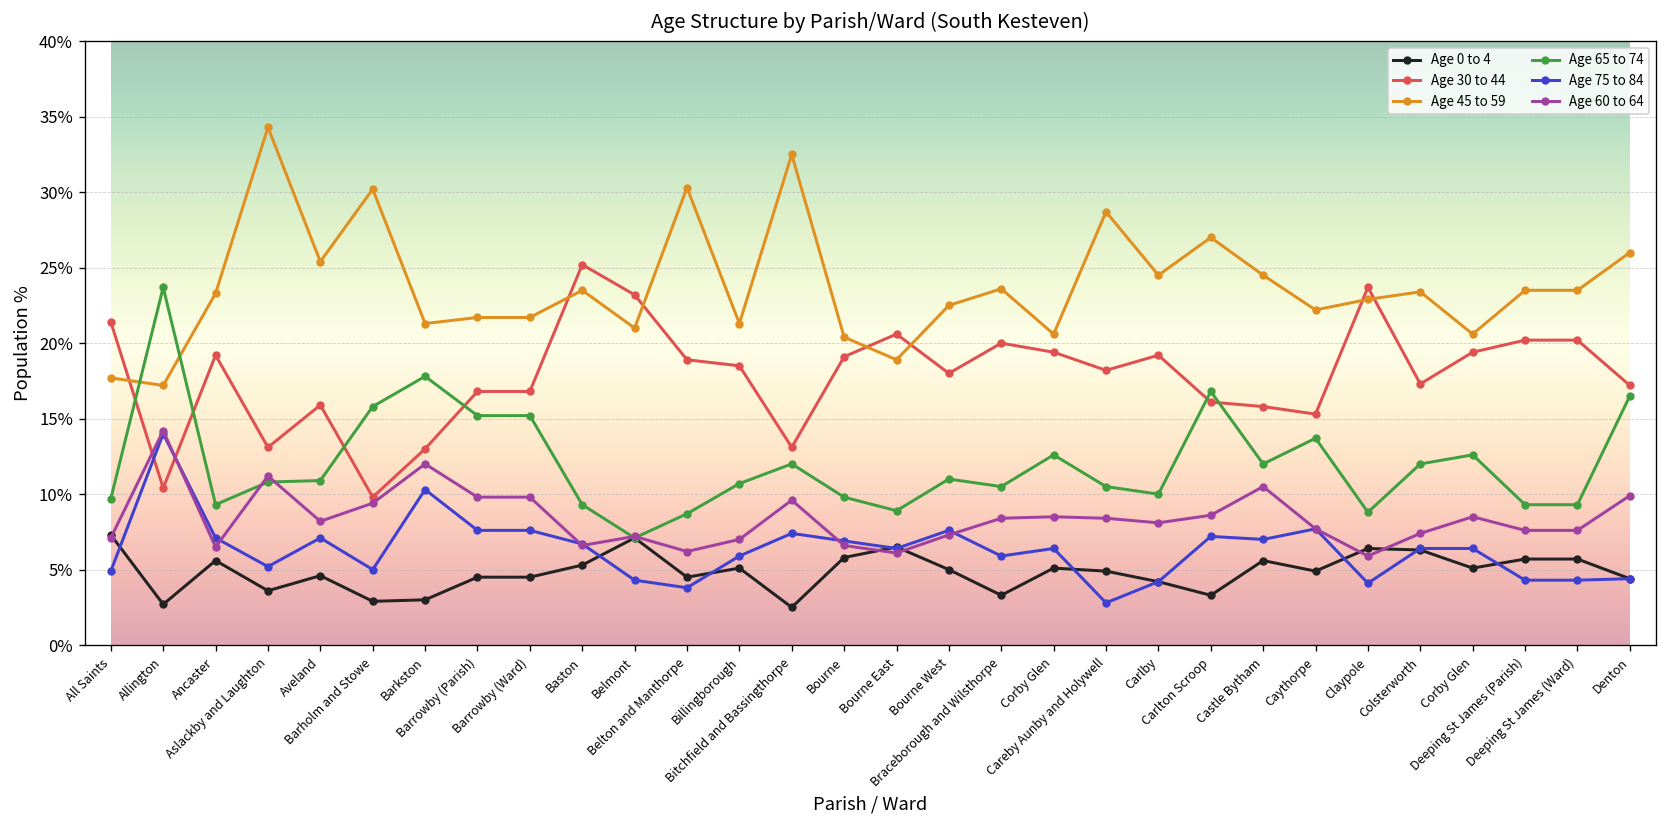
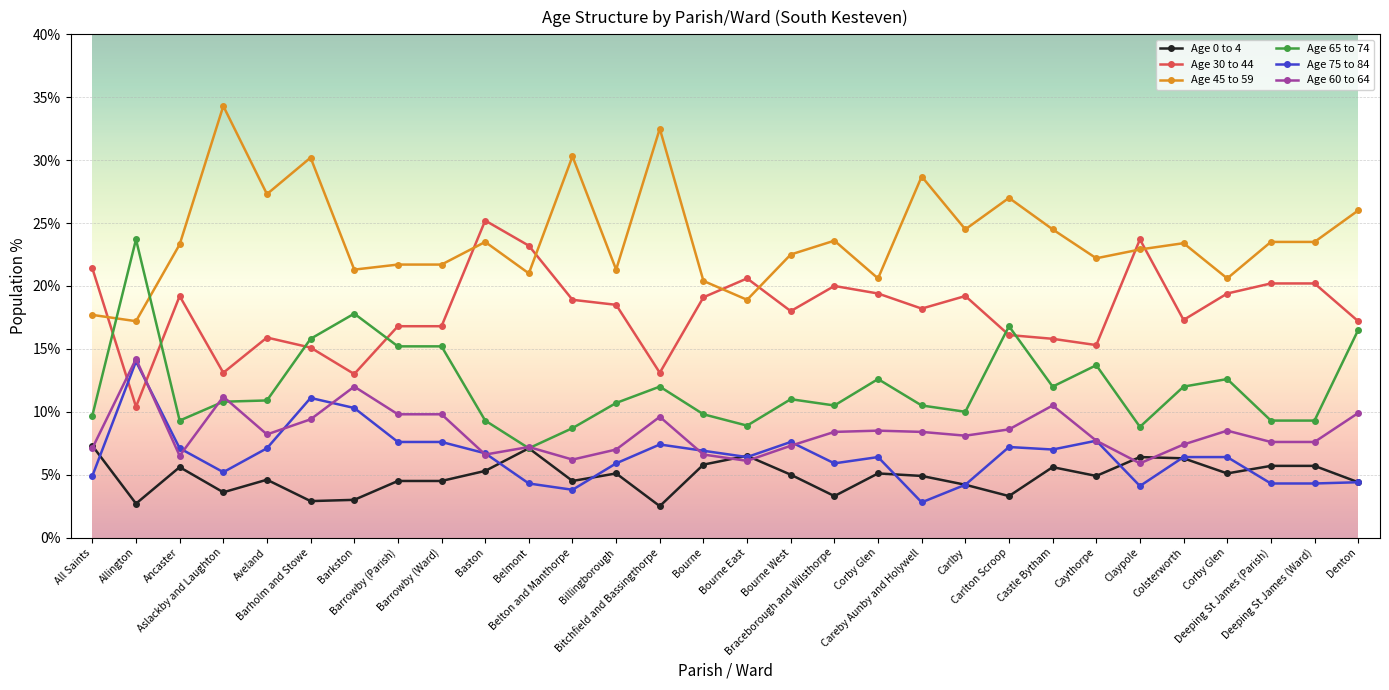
  {
    "Age 0 to 4": {
      "All Saints": "7.3%",
      "Allington": "2.7%",
      "Ancaster": "5.6%",
      "Aslackby and Laughton": "3.6%",
      "Aveland": "4.6%",
      "Barholm and Stowe": "2.9%",
      "Barkston": "3.0%",
      "Barrowby (Parish)": "4.5%",
      "Barrowby (Ward)": "4.5%",
      "Baston": "5.3%",
      "Belton and Manthorpe": "4.5%",
      "Billingborough": "5.1%",
      "Bitchfield and Bassingthorpe": "2.5%",
      "Bourne": "5.8%",
      "Bourne West": "5.0%",
      "Braceborough and Wilsthorpe": "3.3%",
      "Careby Aunby and Holywell": "4.9%",
      "Carlton Scroop": "3.3%",
      "Castle Bytham": "5.6%",
      "Caythorpe": "4.9%",
      "Claypole": "6.4%",
      "Deeping St James (Parish)": "5.7%",
      "Deeping St James (Ward)": "5.7%"
    },
    "Age 30 to 44": {
      "All Saints": "21.4%",
      "Allington": "10.4%",
      "Ancaster": "19.2%",
      "Aslackby and Laughton": "13.1%",
      "Aveland": "15.9%",
-     "Barholm and Stowe": "9.8%",
+     "Barholm and Stowe": "15.1%",
      "Barkston": "13.0%",
      "Barrowby (Parish)": "16.8%",
      "Barrowby (Ward)": "16.8%",
      "Baston": "25.2%",
      "Belmont": "23.2%",
      "Belton and Manthorpe": "18.9%",
      "Billingborough": "18.5%",
      "Bitchfield and Bassingthorpe": "13.1%",
      "Bourne": "19.1%",
      "Bourne East": "20.6%",
      "Bourne West": "18.0%",
      "Braceborough and Wilsthorpe": "20.0%",
      "Careby Aunby and Holywell": "18.2%",
      "Carlby": "19.2%",
      "Carlton Scroop": "16.1%",
      "Castle Bytham": "15.8%",
      "Caythorpe": "15.3%",
      "Claypole": "23.7%",
      "Colsterworth": "17.3%",
      "Deeping St James (Parish)": "20.2%",
      "Deeping St James (Ward)": "20.2%",
      "Denton": "17.2%"
    },
    "Age 45 to 59": {
      "All Saints": "17.7%",
      "Allington": "17.2%",
      "Ancaster": "23.3%",
      "Aslackby and Laughton": "34.3%",
-     "Aveland": "25.4%",
+     "Aveland": "27.3%",
      "Barholm and Stowe": "30.2%",
      "Barkston": "21.3%",
      "Barrowby (Parish)": "21.7%",
      "Barrowby (Ward)": "21.7%",
      "Baston": "23.5%",
      "Belmont": "21.0%",
      "Belton and Manthorpe": "30.3%",
      "Billingborough": "21.3%",
      "Bitchfield and Bassingthorpe": "32.5%",
      "Bourne": "20.4%",
      "Bourne East": "18.9%",
      "Bourne West": "22.5%",
      "Braceborough and Wilsthorpe": "23.6%",
      "Careby Aunby and Holywell": "28.7%",
      "Carlby": "24.5%",
      "Carlton Scroop": "27.0%",
      "Castle Bytham": "24.5%",
      "Caythorpe": "22.2%",
      "Claypole": "22.9%",
      "Colsterworth": "23.4%",
      "Deeping St James (Parish)": "23.5%",
      "Deeping St James (Ward)": "23.5%",
      "Denton": "26.0%"
    },
    "Age 65 to 74": {
      "All Saints": "9.7%",
      "Allington": "23.7%",
      "Ancaster": "9.3%",
      "Aslackby and Laughton": "10.8%",
      "Aveland": "10.9%",
      "Barholm and Stowe": "15.8%",
      "Barkston": "17.8%",
      "Barrowby (Parish)": "15.2%",
      "Barrowby (Ward)": "15.2%",
      "Baston": "9.3%",
      "Belton and Manthorpe": "8.7%",
      "Billingborough": "10.7%",
      "Bitchfield and Bassingthorpe": "12.0%",
      "Bourne": "9.8%",
      "Bourne East": "8.9%",
      "Bourne West": "11.0%",
      "Braceborough and Wilsthorpe": "10.5%",
      "Careby Aunby and Holywell": "10.5%",
      "Carlby": "10.0%",
      "Carlton Scroop": "16.8%",
      "Castle Bytham": "12.0%",
      "Caythorpe": "13.7%",
      "Claypole": "8.8%",
      "Colsterworth": "12.0%",
      "Deeping St James (Parish)": "9.3%",
      "Deeping St James (Ward)": "9.3%",
      "Denton": "16.5%"
    },
    "Age 75 to 84": {
      "All Saints": "4.9%",
      "Ancaster": "7.1%",
      "Aslackby and Laughton": "5.2%",
      "Aveland": "7.1%",
-     "Barholm and Stowe": "5.0%",
+     "Barholm and Stowe": "11.1%",
      "Barkston": "10.3%",
      "Barrowby (Parish)": "7.6%",
      "Barrowby (Ward)": "7.6%",
      "Belmont": "4.3%",
      "Belton and Manthorpe": "3.8%",
      "Billingborough": "5.9%",
      "Bitchfield and Bassingthorpe": "7.4%",
      "Bourne": "6.9%",
      "Bourne West": "7.6%",
      "Braceborough and Wilsthorpe": "5.9%",
      "Careby Aunby and Holywell": "2.8%",
      "Carlton Scroop": "7.2%",
      "Castle Bytham": "7.0%",
      "Claypole": "4.1%",
      "Deeping St James (Parish)": "4.3%",
      "Deeping St James (Ward)": "4.3%"
    },
    "Age 60 to 64": {
      "All Saints": "7.1%",
      "Ancaster": "6.5%",
      "Aslackby and Laughton": "11.2%",
      "Aveland": "8.2%",
      "Barholm and Stowe": "9.4%",
      "Barkston": "12.0%",
      "Barrowby (Parish)": "9.8%",
      "Barrowby (Ward)": "9.8%",
      "Belton and Manthorpe": "6.2%",
      "Billingborough": "7.0%",
      "Bitchfield and Bassingthorpe": "9.6%",
      "Bourne": "6.6%",
      "Bourne East": "6.1%",
      "Bourne West": "7.3%",
      "Braceborough and Wilsthorpe": "8.4%",
      "Careby Aunby and Holywell": "8.4%",
      "Carlby": "8.1%",
      "Carlton Scroop": "8.6%",
      "Castle Bytham": "10.5%",
      "Claypole": "5.9%",
      "Colsterworth": "7.4%",
      "Deeping St James (Parish)": "7.6%",
      "Deeping St James (Ward)": "7.6%",
      "Denton": "9.9%"
    }
  }
